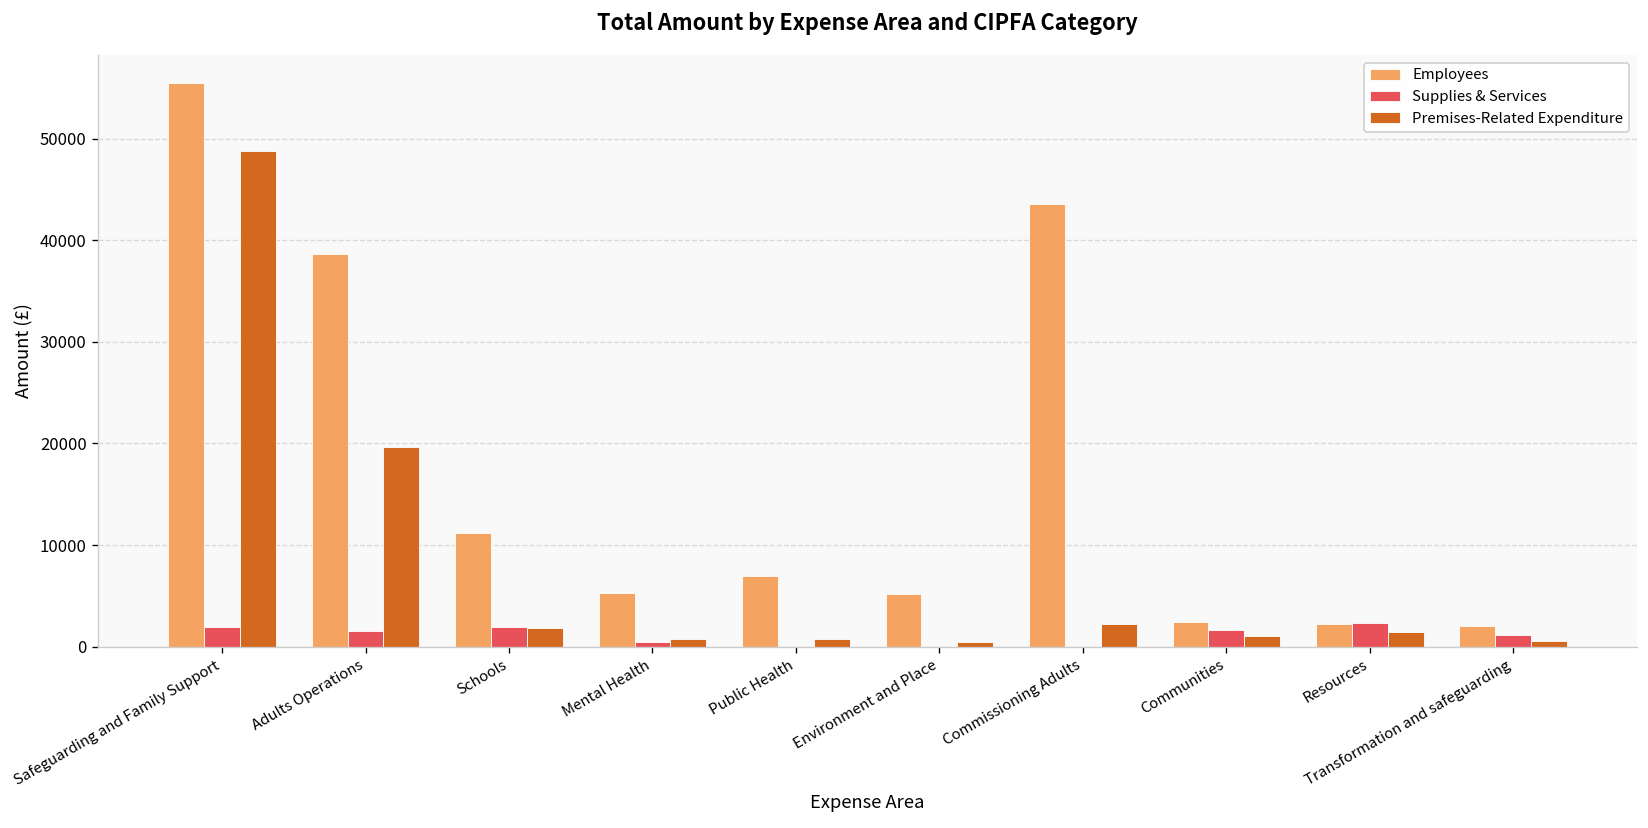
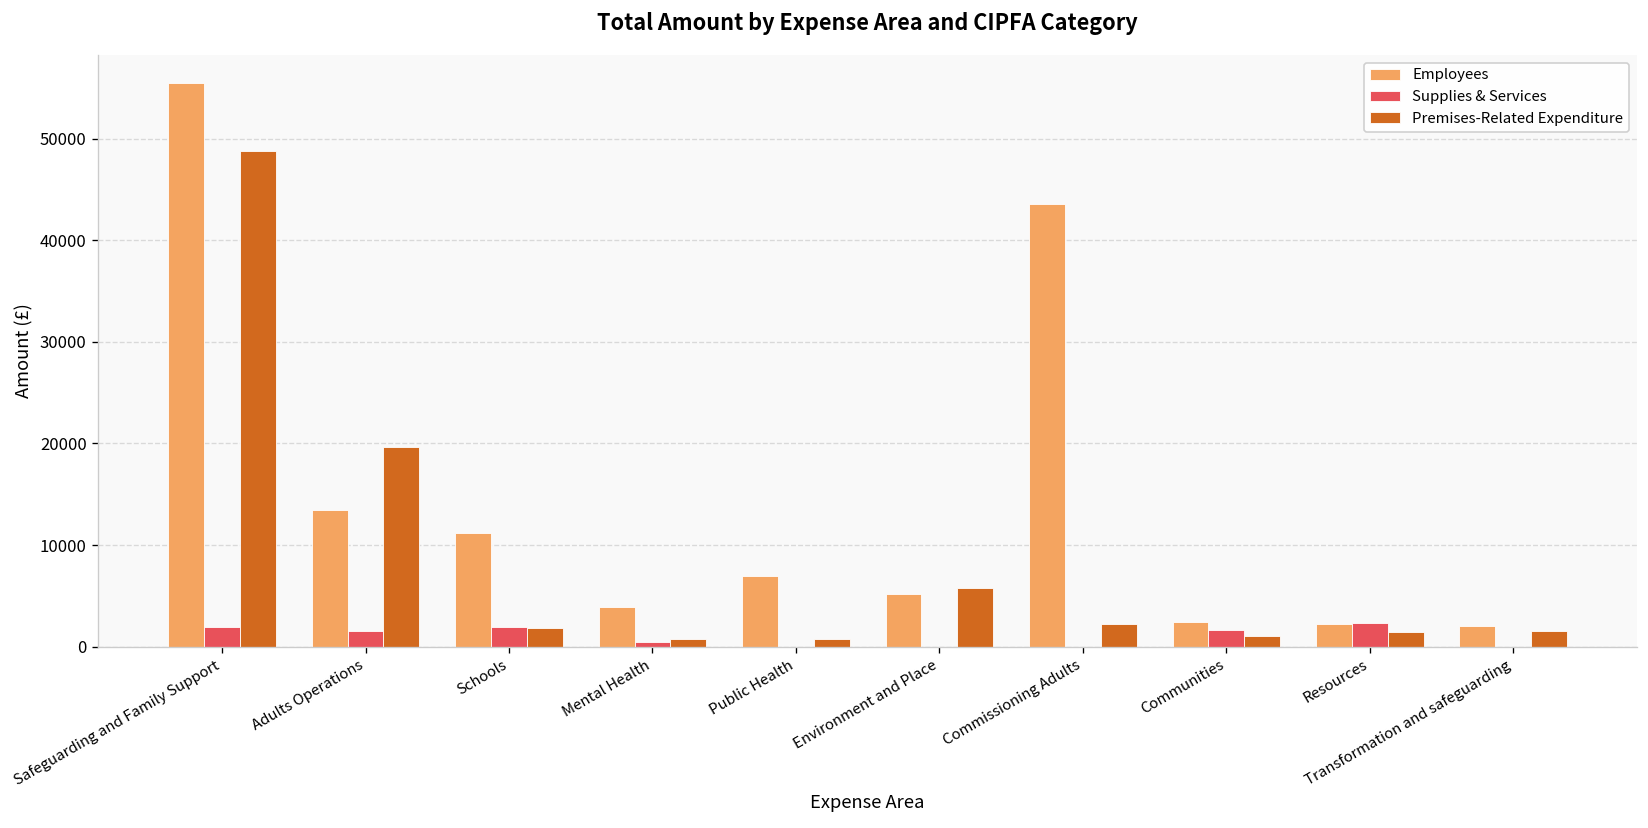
  {
    "Employees": {
      "Safeguarding and Family Support": 55000,
-     "Adults Operations": 39000,
+     "Adults Operations": 13000,
      "Schools": 11000,
-     "Mental Health": 5000,
+     "Mental Health": 4000,
      "Public Health": 7000,
      "Environment and Place": 5000,
      "Commissioning Adults": 44000,
      "Communities": 2000,
      "Resources": 2000,
      "Transformation and safeguarding": 2000
    },
    "Supplies & Services": {
      "Safeguarding and Family Support": 2000,
      "Adults Operations": 2000,
      "Schools": 2000,
      "Mental Health": 0,
      "Public Health": 0,
      "Environment and Place": 0,
      "Commissioning Adults": 0,
      "Communities": 2000,
      "Resources": 2000,
-     "Transformation and safeguarding": 1000
+     "Transformation and safeguarding": 0
    },
    "Premises-Related Expenditure": {
      "Safeguarding and Family Support": 49000,
      "Adults Operations": 20000,
      "Schools": 2000,
      "Mental Health": 1000,
      "Public Health": 1000,
-     "Environment and Place": 0,
+     "Environment and Place": 6000,
      "Commissioning Adults": 2000,
      "Communities": 1000,
      "Resources": 1000,
-     "Transformation and safeguarding": 1000
+     "Transformation and safeguarding": 2000
    }
  }
